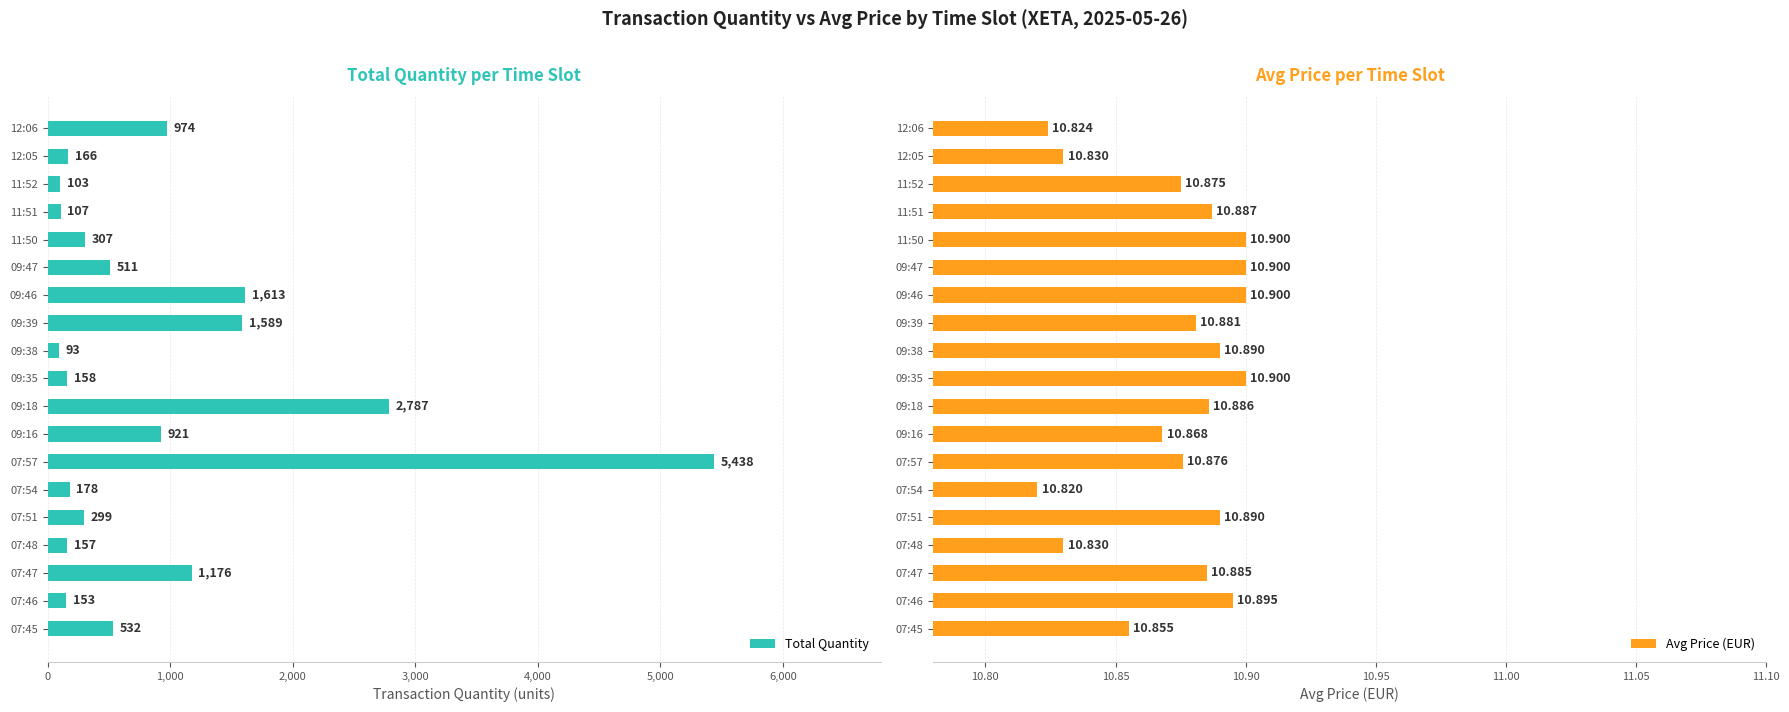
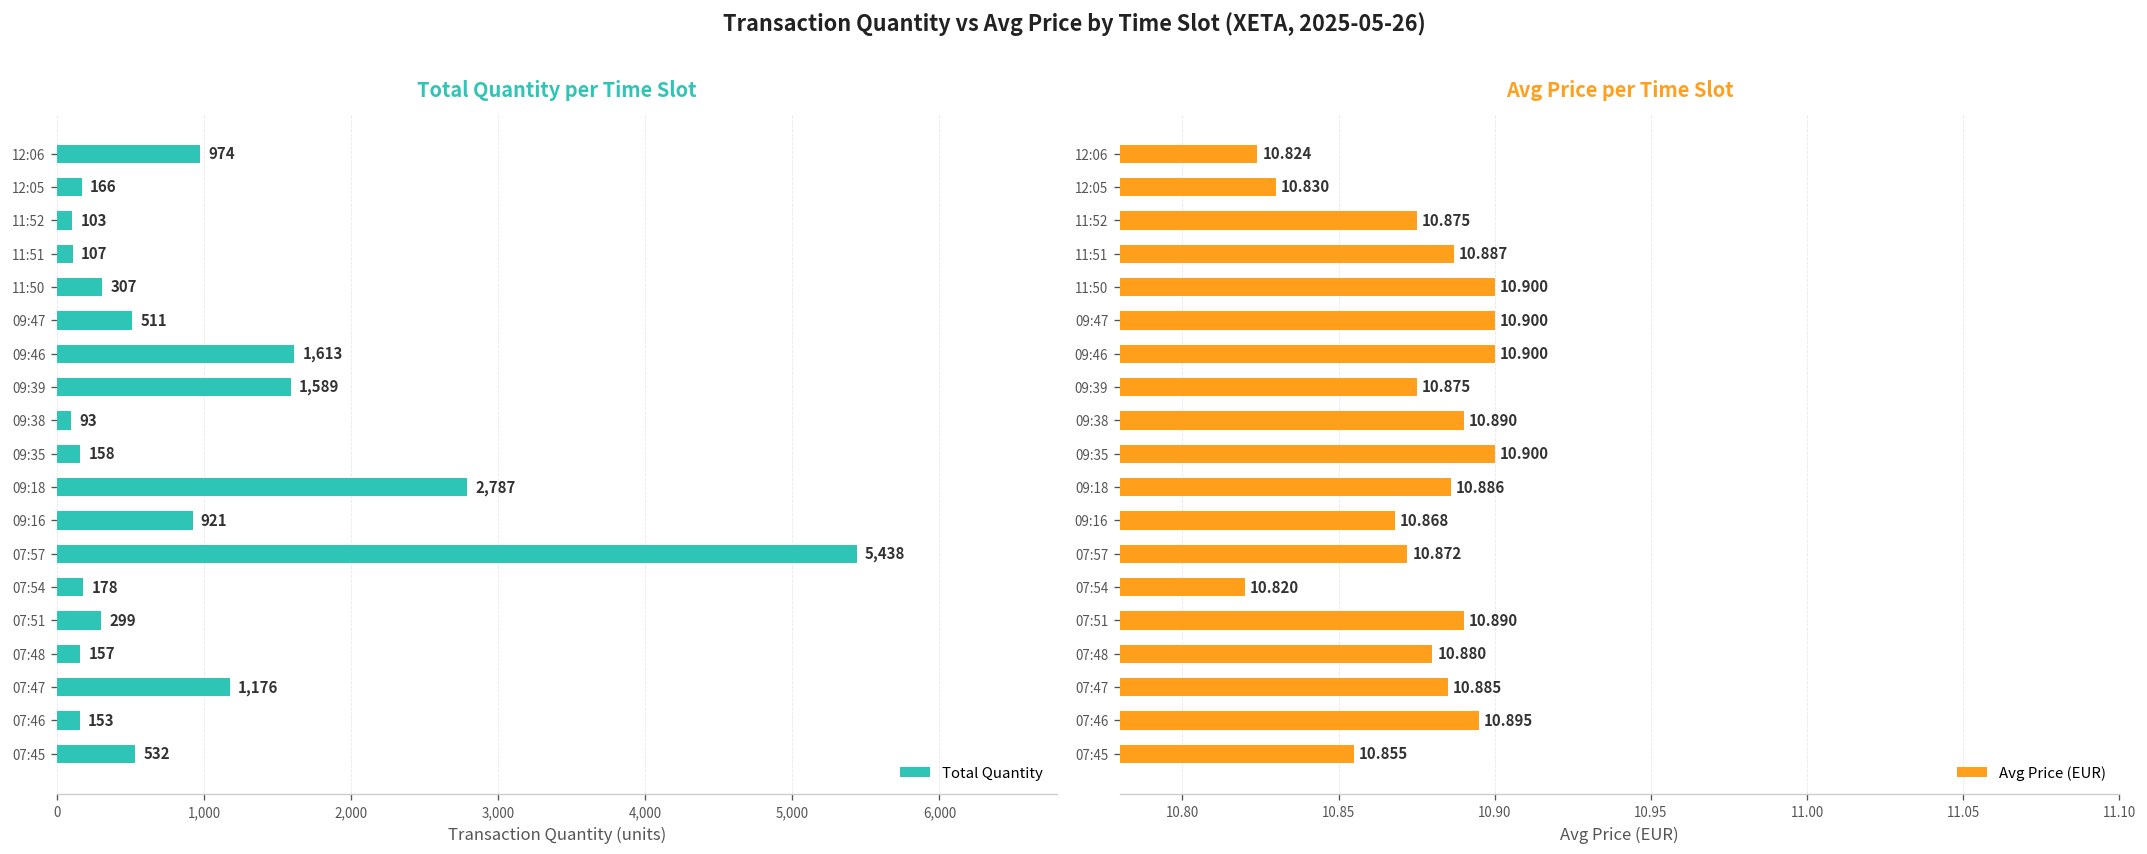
  {
    "Total Quantity per Time Slot": {
      "12:06": "974",
      "12:05": "166",
      "11:52": "103",
      "11:51": "107",
      "11:50": "307",
      "09:47": "511",
      "09:46": "1,613",
      "09:39": "1,589",
      "09:38": "93",
      "09:35": "158",
      "09:18": "2,787",
      "09:16": "921",
      "07:57": "5,438",
      "07:54": "178",
      "07:51": "299",
      "07:48": "157",
      "07:47": "1,176",
      "07:46": "153",
      "07:45": "532"
    },
    "Avg Price per Time Slot": {
      "12:06": "10.824",
      "12:05": "10.830",
      "11:52": "10.875",
      "11:51": "10.887",
      "11:50": "10.900",
      "09:47": "10.900",
      "09:46": "10.900",
-     "09:39": "10.881",
+     "09:39": "10.875",
      "09:38": "10.890",
      "09:35": "10.900",
      "09:18": "10.886",
      "09:16": "10.868",
-     "07:57": "10.876",
+     "07:57": "10.872",
      "07:54": "10.820",
      "07:51": "10.890",
-     "07:48": "10.830",
+     "07:48": "10.880",
      "07:47": "10.885",
      "07:46": "10.895",
      "07:45": "10.855"
    }
  }
